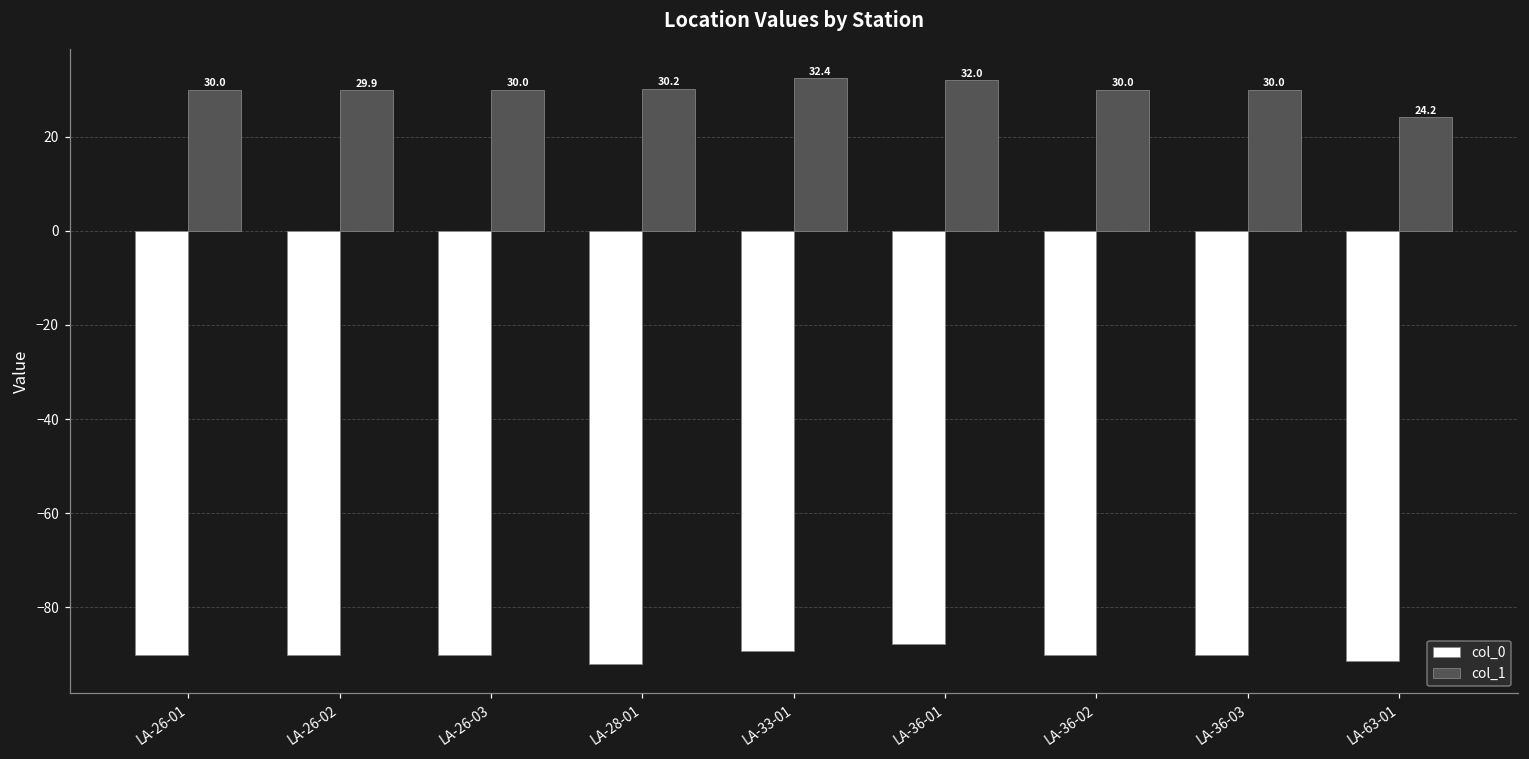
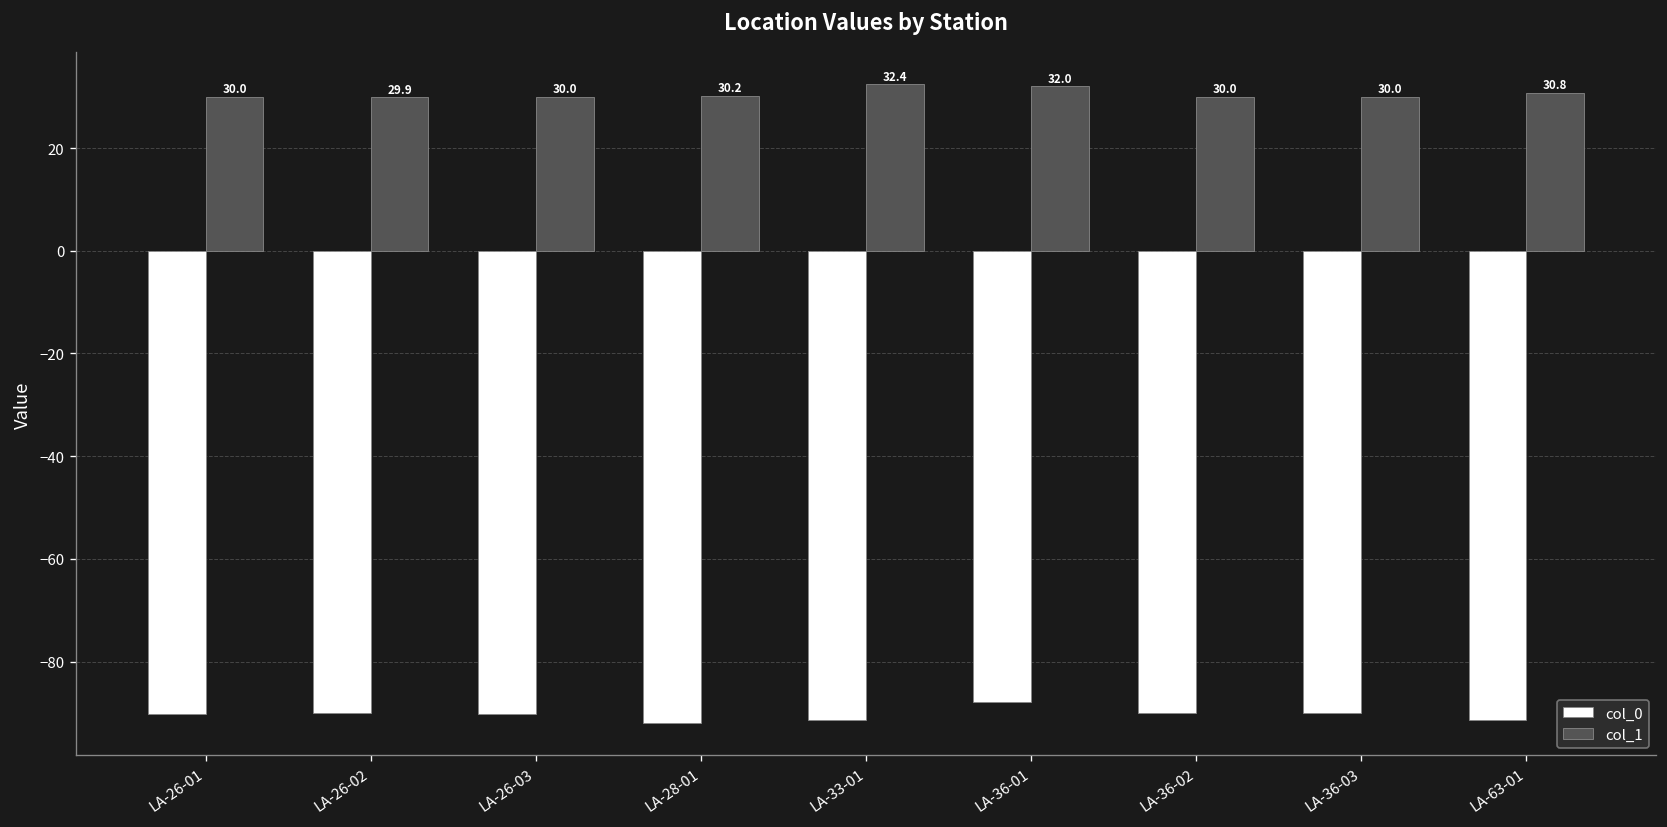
  {
    "col_0": {
      "LA-26-01": -90,
      "LA-26-02": -90,
      "LA-26-03": -90,
      "LA-28-01": -92,
-     "LA-33-01": -89,
+     "LA-33-01": -91,
      "LA-36-01": -88,
      "LA-36-02": -90,
      "LA-36-03": -90,
      "LA-63-01": -91
    },
    "col_1": {
      "LA-26-01": 30.0,
      "LA-26-02": 29.9,
      "LA-26-03": 30.0,
      "LA-28-01": 30.2,
      "LA-33-01": 32.4,
      "LA-36-01": 32.0,
      "LA-36-02": 30.0,
      "LA-36-03": 30.0,
-     "LA-63-01": 24.2
+     "LA-63-01": 30.8
    }
  }
